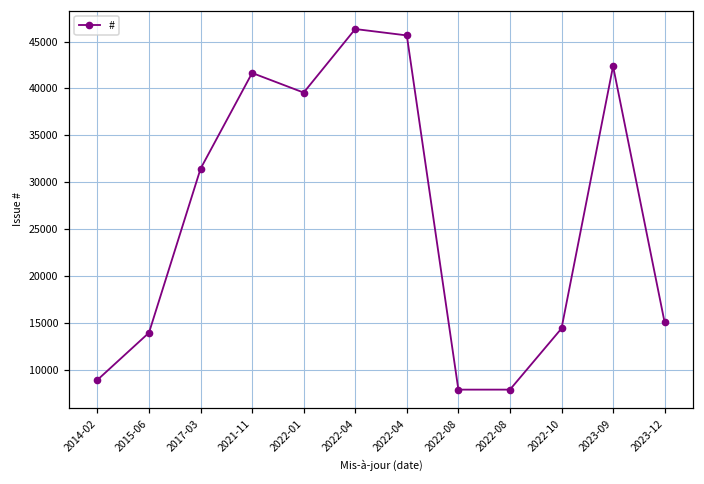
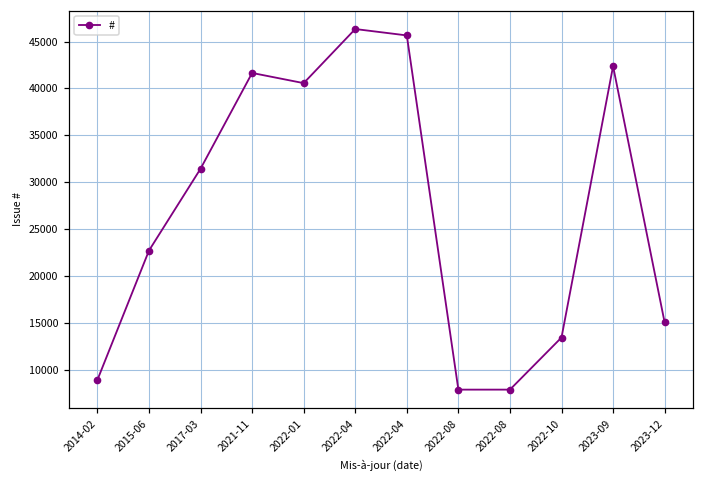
  {
    "2014-02": 9000,
-   "2015-06": 14000,
+   "2015-06": 23000,
    "2017-03": 31000,
    "2021-11": 42000,
-   "2022-01": 40000,
-   "2022-10": 14000,
+   "2022-01": 41000,
+   "2022-10": 13000,
    "2023-09": 42000,
    "2023-12": 15000
  }
